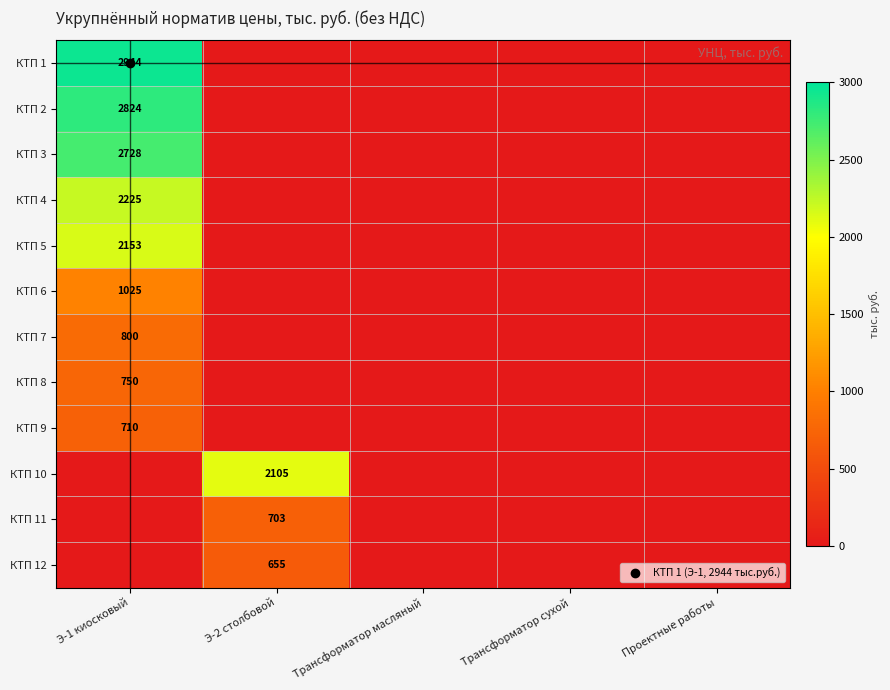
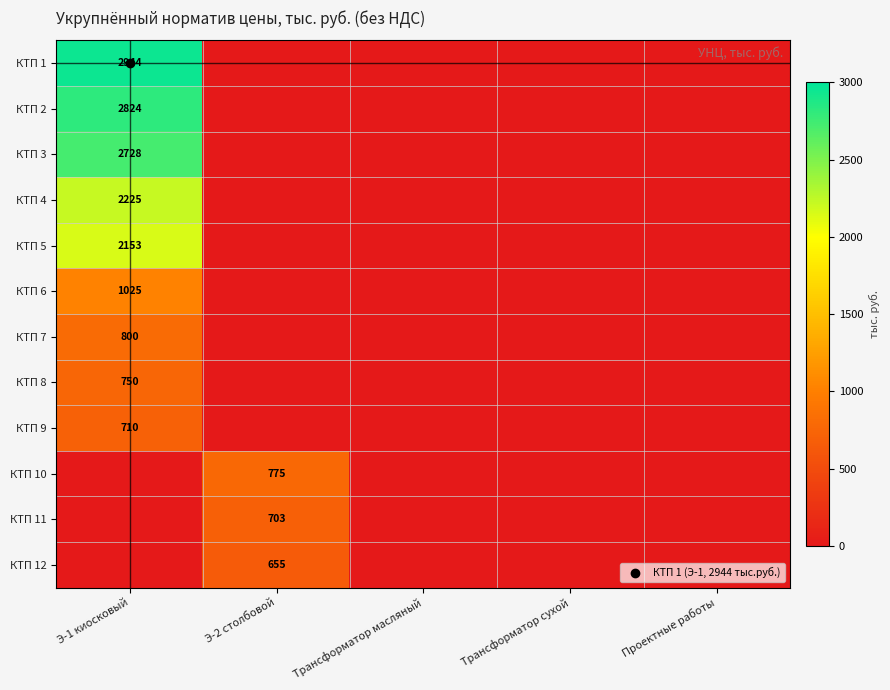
  {
    "КТП 2": {
      "Э-1 киосковый": 2824
    },
    "КТП 3": {
      "Э-1 киосковый": 2728
    },
    "КТП 4": {
      "Э-1 киосковый": 2225
    },
    "КТП 5": {
      "Э-1 киосковый": 2153
    },
    "КТП 6": {
      "Э-1 киосковый": 1025
    },
    "КТП 7": {
      "Э-1 киосковый": 800
    },
    "КТП 8": {
      "Э-1 киосковый": 750
    },
    "КТП 9": {
      "Э-1 киосковый": 710
    },
    "КТП 10": {
-     "Э-2 столбовой": 2105
+     "Э-2 столбовой": 775
    },
    "КТП 11": {
      "Э-2 столбовой": 703
    },
    "КТП 12": {
      "Э-2 столбовой": 655
    }
  }
